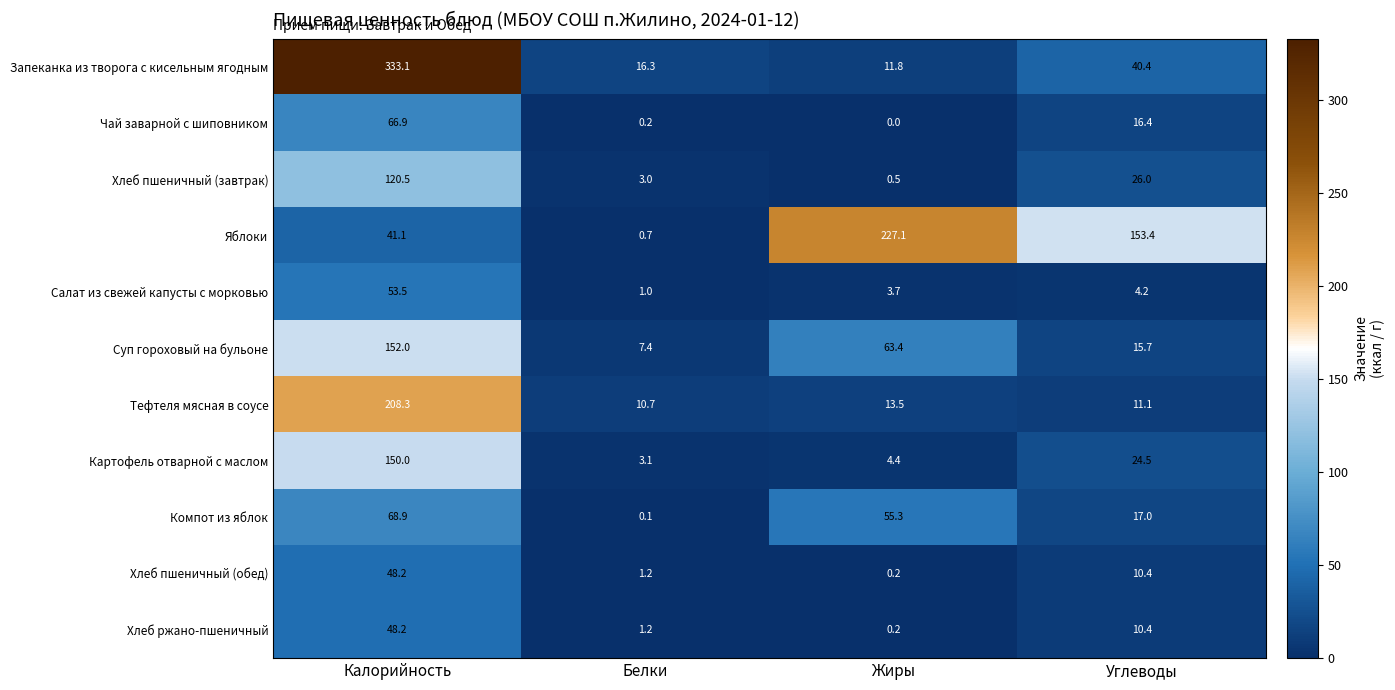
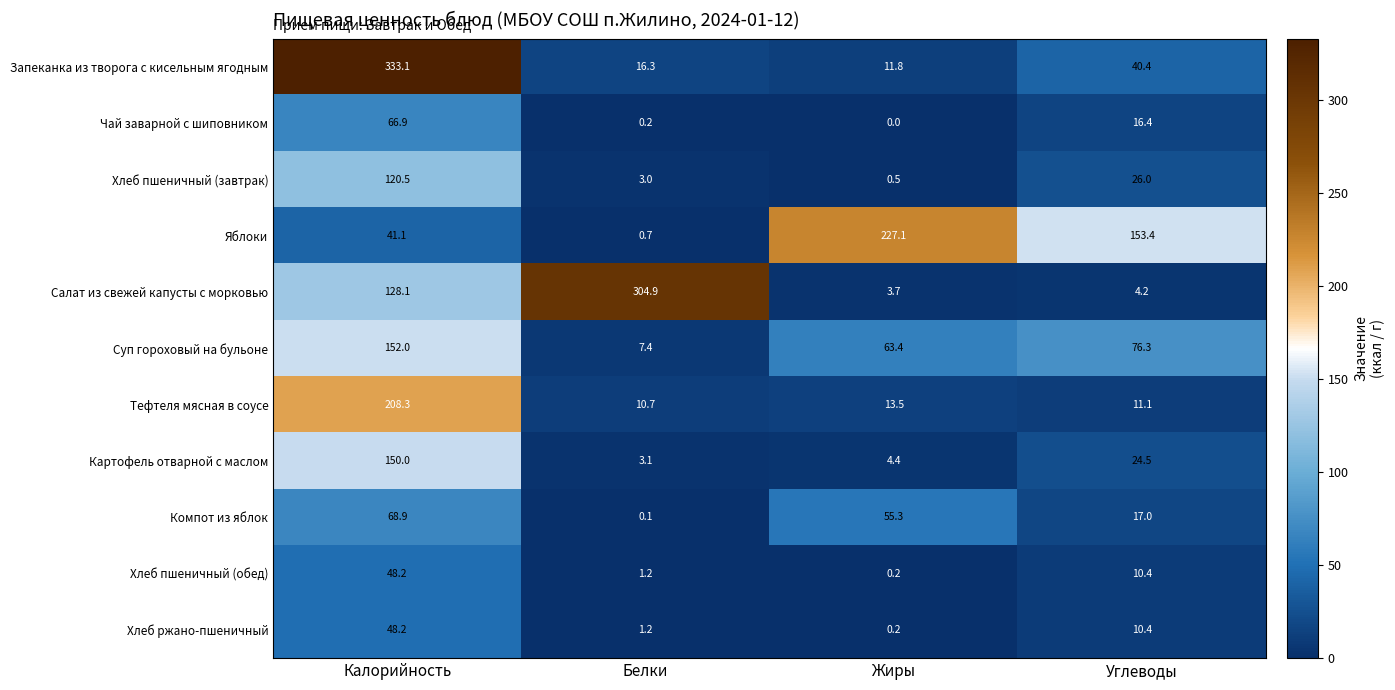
  {
    "Запеканка из творога с кисельным ягодным": {
      "Калорийность": 333.1,
      "Белки": 16.3,
      "Жиры": 11.8,
      "Углеводы": 40.4
    },
    "Чай заварной с шиповником": {
      "Калорийность": 66.9,
      "Белки": 0.2,
      "Жиры": 0.0,
      "Углеводы": 16.4
    },
    "Хлеб пшеничный (завтрак)": {
      "Калорийность": 120.5,
      "Белки": 3.0,
      "Жиры": 0.5,
      "Углеводы": 26.0
    },
    "Яблоки": {
      "Калорийность": 41.1,
      "Белки": 0.7,
      "Жиры": 227.1,
      "Углеводы": 153.4
    },
    "Салат из свежей капусты с морковью": {
-     "Калорийность": 53.5,
-     "Белки": 1.0,
+     "Калорийность": 128.1,
+     "Белки": 304.9,
      "Жиры": 3.7,
      "Углеводы": 4.2
    },
    "Суп гороховый на бульоне": {
      "Калорийность": 152.0,
      "Белки": 7.4,
      "Жиры": 63.4,
-     "Углеводы": 15.7
+     "Углеводы": 76.3
    },
    "Тефтеля мясная в соусе": {
      "Калорийность": 208.3,
      "Белки": 10.7,
      "Жиры": 13.5,
      "Углеводы": 11.1
    },
    "Картофель отварной с маслом": {
      "Калорийность": 150.0,
      "Белки": 3.1,
      "Жиры": 4.4,
      "Углеводы": 24.5
    },
    "Компот из яблок": {
      "Калорийность": 68.9,
      "Белки": 0.1,
      "Жиры": 55.3,
      "Углеводы": 17.0
    },
    "Хлеб пшеничный (обед)": {
      "Калорийность": 48.2,
      "Белки": 1.2,
      "Жиры": 0.2,
      "Углеводы": 10.4
    },
    "Хлеб ржано-пшеничный": {
      "Калорийность": 48.2,
      "Белки": 1.2,
      "Жиры": 0.2,
      "Углеводы": 10.4
    }
  }
